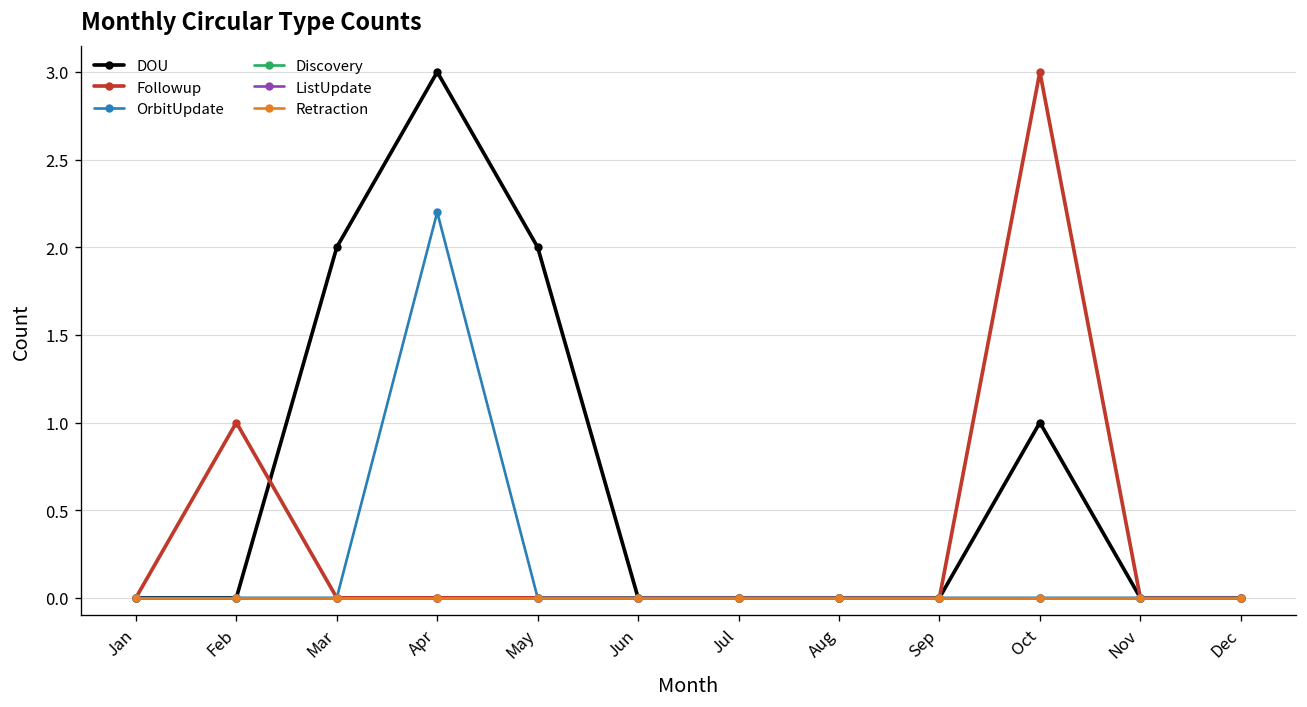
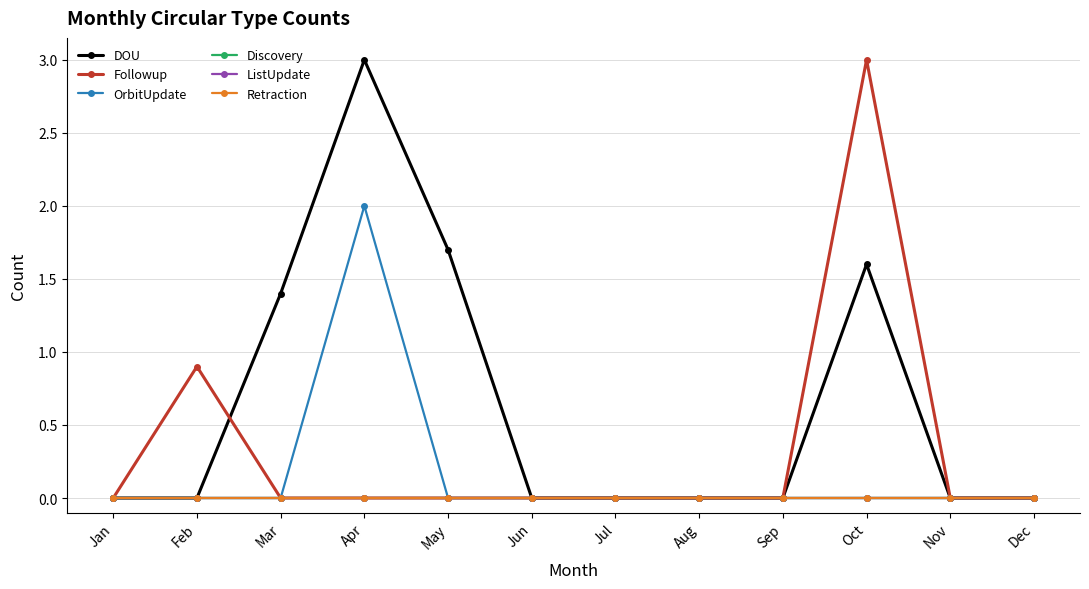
  {
    "DOU": {
-     "Mar": 2.0,
+     "Mar": 1.4,
      "Apr": 3.0,
-     "May": 2.0,
-     "Oct": 1.0
+     "May": 1.7,
+     "Oct": 1.6
    },
    "Followup": {
-     "Feb": 1.0,
+     "Feb": 0.9,
      "Oct": 3.0
    },
    "OrbitUpdate": {
-     "Apr": 2.2
+     "Apr": 2.0
    }
  }
